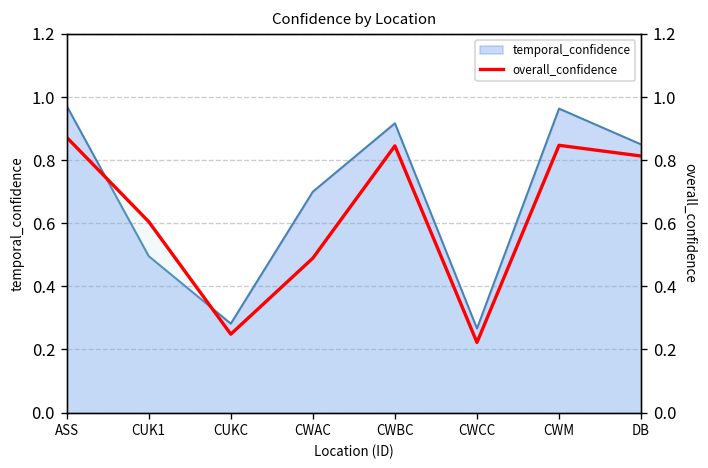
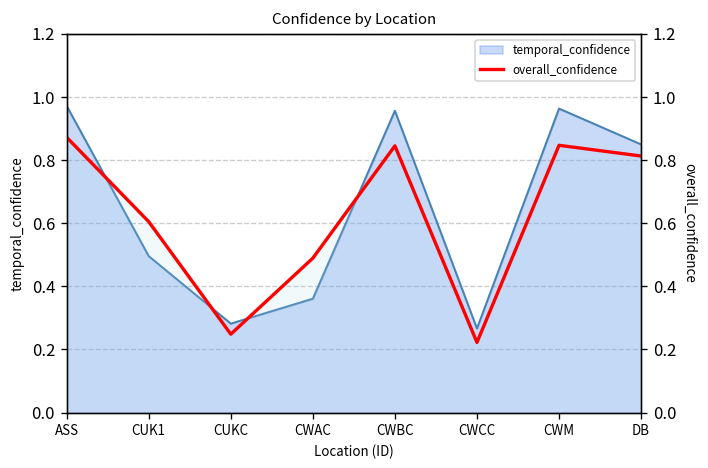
  {
    "temporal_confidence": {
      "ASS": 0.97,
      "CUK1": 0.50,
      "CUKC": 0.28,
-     "CWAC": 0.70,
-     "CWBC": 0.92,
+     "CWAC": 0.36,
+     "CWBC": 0.96,
      "CWCC": 0.27,
      "CWM": 0.96,
      "DB": 0.85
    },
    "overall_confidence": {
      "ASS": 0.87,
      "CUK1": 0.61,
      "CUKC": 0.25,
      "CWAC": 0.49,
      "CWBC": 0.85,
      "CWCC": 0.22,
      "CWM": 0.85,
      "DB": 0.81
    }
  }
